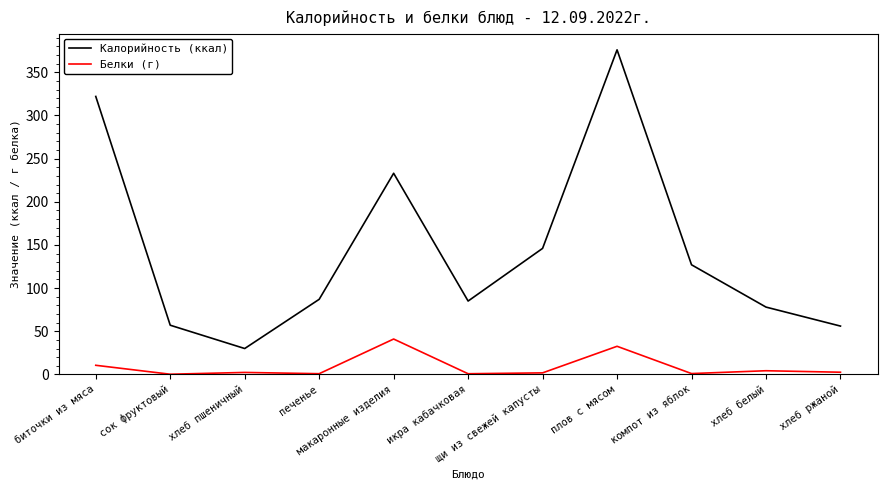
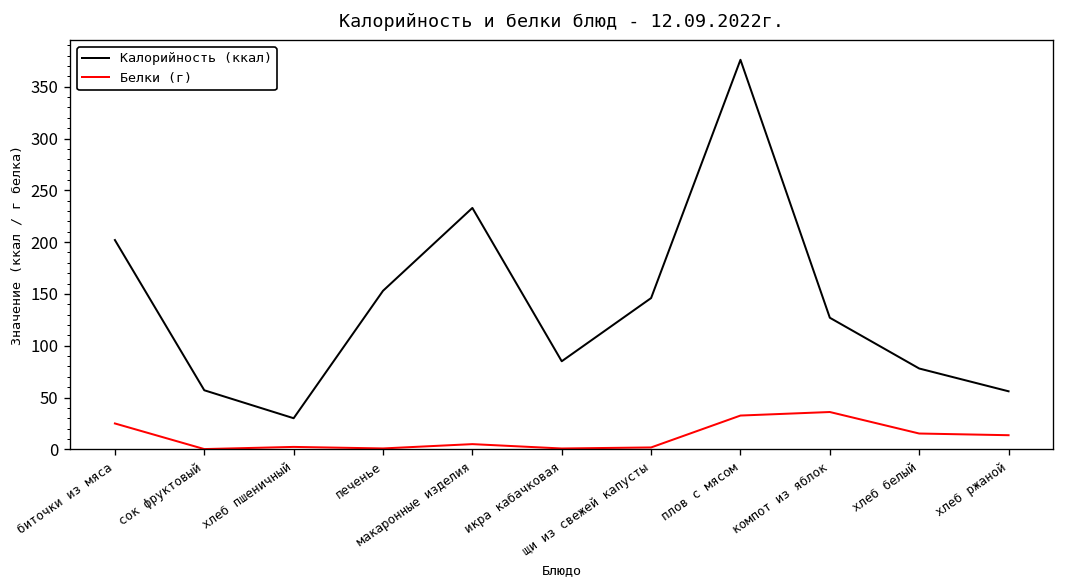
  {
    "Калорийность (ккал)": {
-     "биточки из мяса": 320,
+     "биточки из мяса": 200,
      "сок фруктовый": 60,
      "хлеб пшеничный": 30,
-     "печенье": 90,
+     "печенье": 150,
      "макаронные изделия": 230,
      "икра кабачковая": 90,
      "щи из свежей капусты": 150,
      "плов с мясом": 380,
      "компот из яблок": 130,
      "хлеб белый": 80,
      "хлеб ржаной": 60
    },
    "Белки (г)": {
-     "биточки из мяса": 10,
+     "биточки из мяса": 20,
      "сок фруктовый": 0,
      "хлеб пшеничный": 0,
      "печенье": 0,
-     "макаронные изделия": 40,
+     "макаронные изделия": 10,
      "икра кабачковая": 0,
      "щи из свежей капусты": 0,
      "плов с мясом": 30,
-     "компот из яблок": 0,
-     "хлеб белый": 0,
-     "хлеб ржаной": 0
+     "компот из яблок": 40,
+     "хлеб белый": 20,
+     "хлеб ржаной": 10
    }
  }
